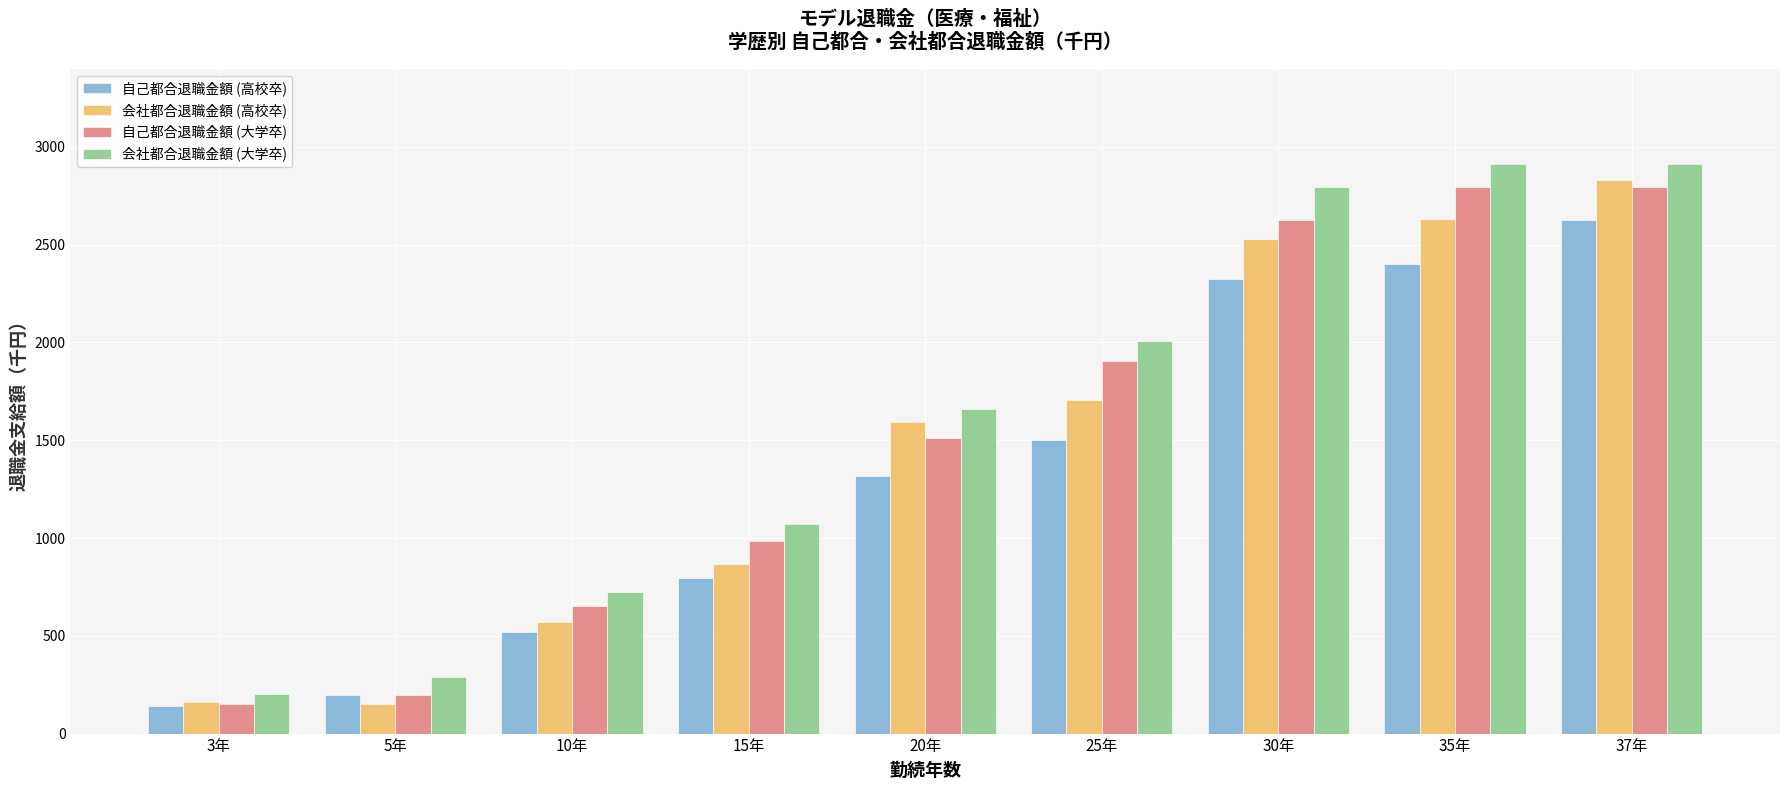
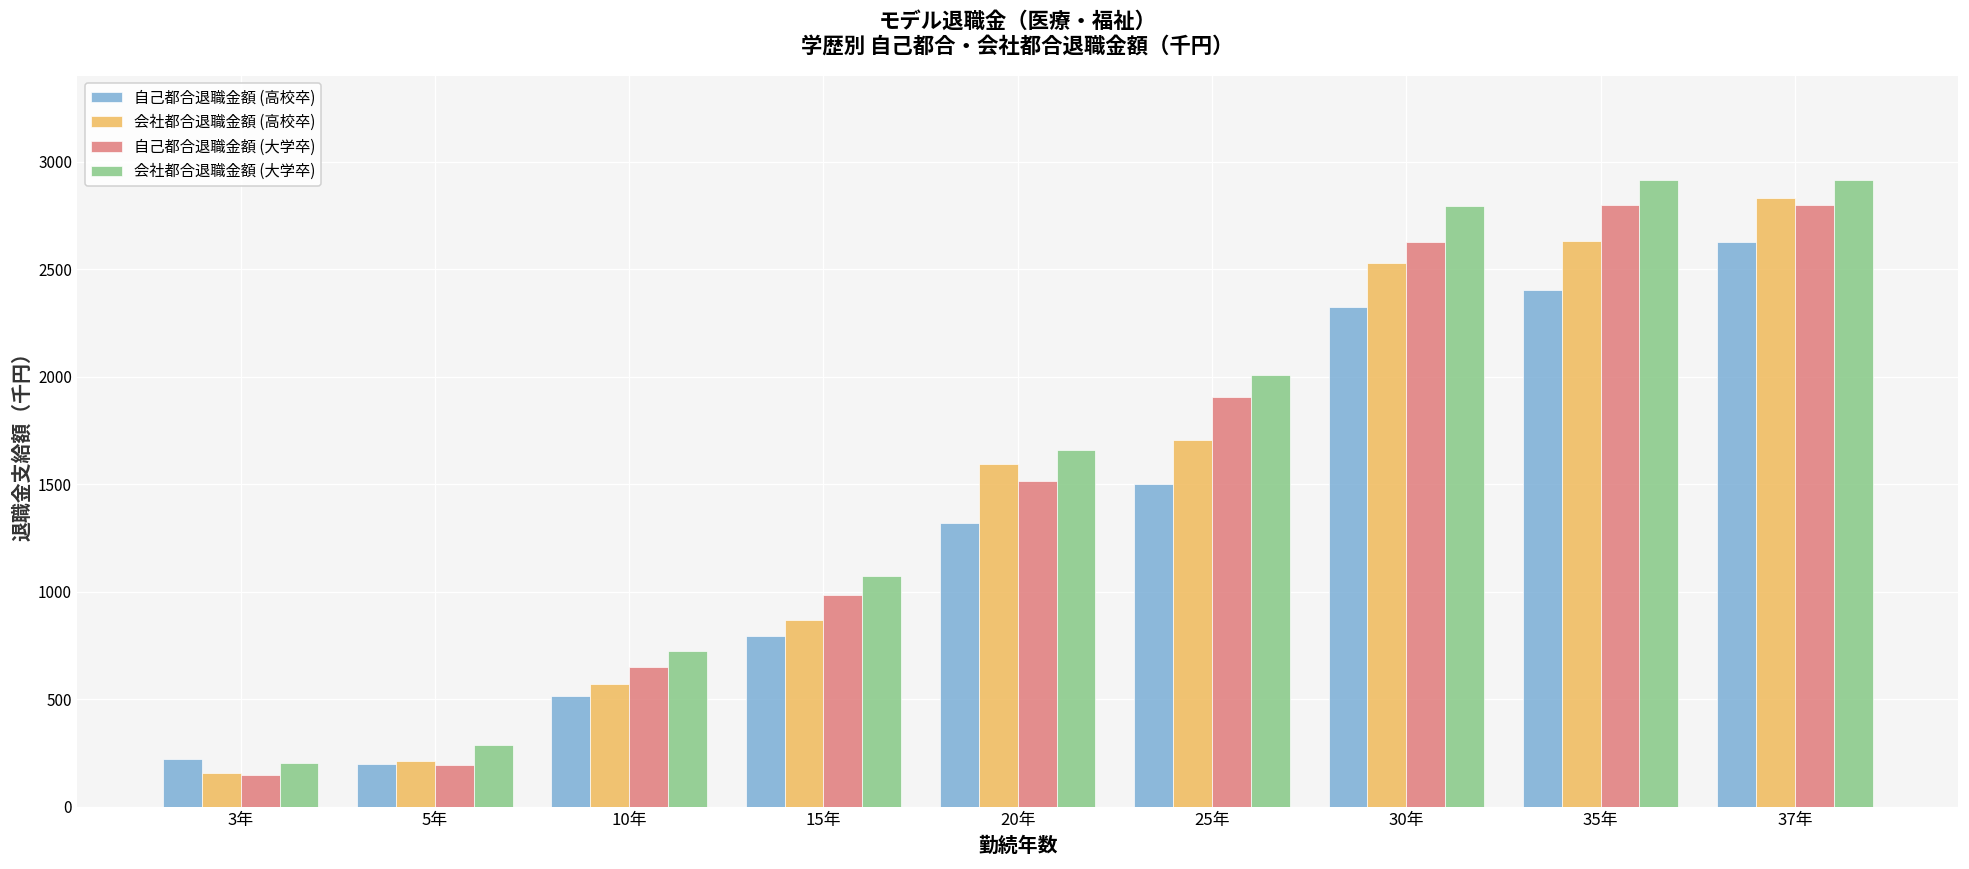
  {
    "自己都合退職金額 (高校卒)": {
-     "3年": 140,
+     "3年": 220,
      "5年": 200,
      "10年": 520,
      "15年": 800,
      "20年": 1320,
      "25年": 1500,
      "30年": 2320,
      "35年": 2400,
      "37年": 2630
    },
    "会社都合退職金額 (高校卒)": {
      "3年": 160,
-     "5年": 150,
+     "5年": 210,
      "10年": 570,
      "15年": 870,
      "20年": 1600,
      "25年": 1710,
      "30年": 2530,
      "35年": 2630,
      "37年": 2830
    },
    "自己都合退職金額 (大学卒)": {
      "3年": 150,
      "5年": 200,
      "10年": 650,
      "15年": 990,
      "20年": 1510,
      "25年": 1900,
      "30年": 2630,
      "35年": 2800,
      "37年": 2800
    },
    "会社都合退職金額 (大学卒)": {
      "3年": 200,
      "5年": 290,
      "10年": 730,
      "15年": 1070,
      "20年": 1660,
      "25年": 2010,
      "30年": 2790,
      "35年": 2920,
      "37年": 2920
    }
  }
